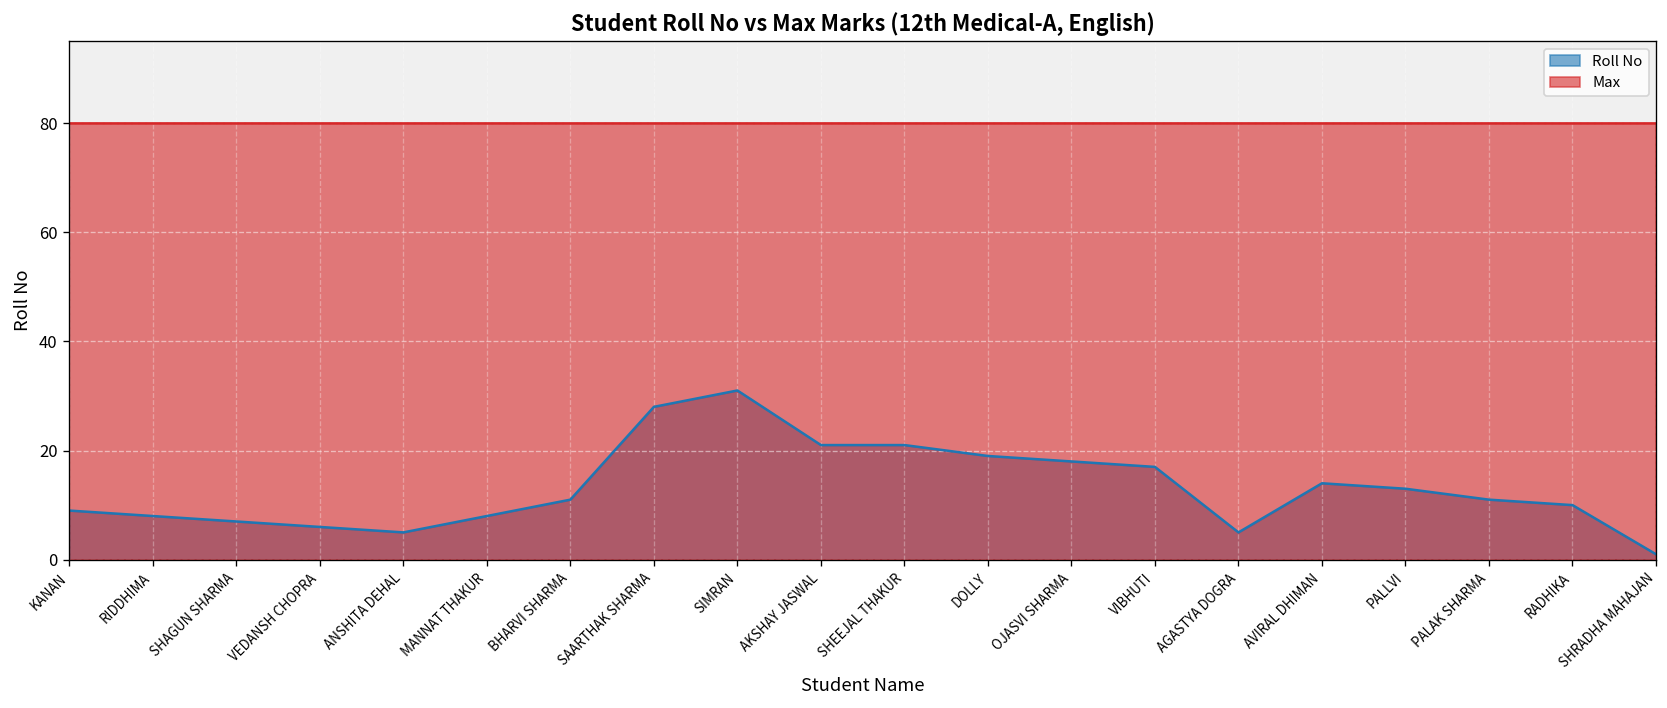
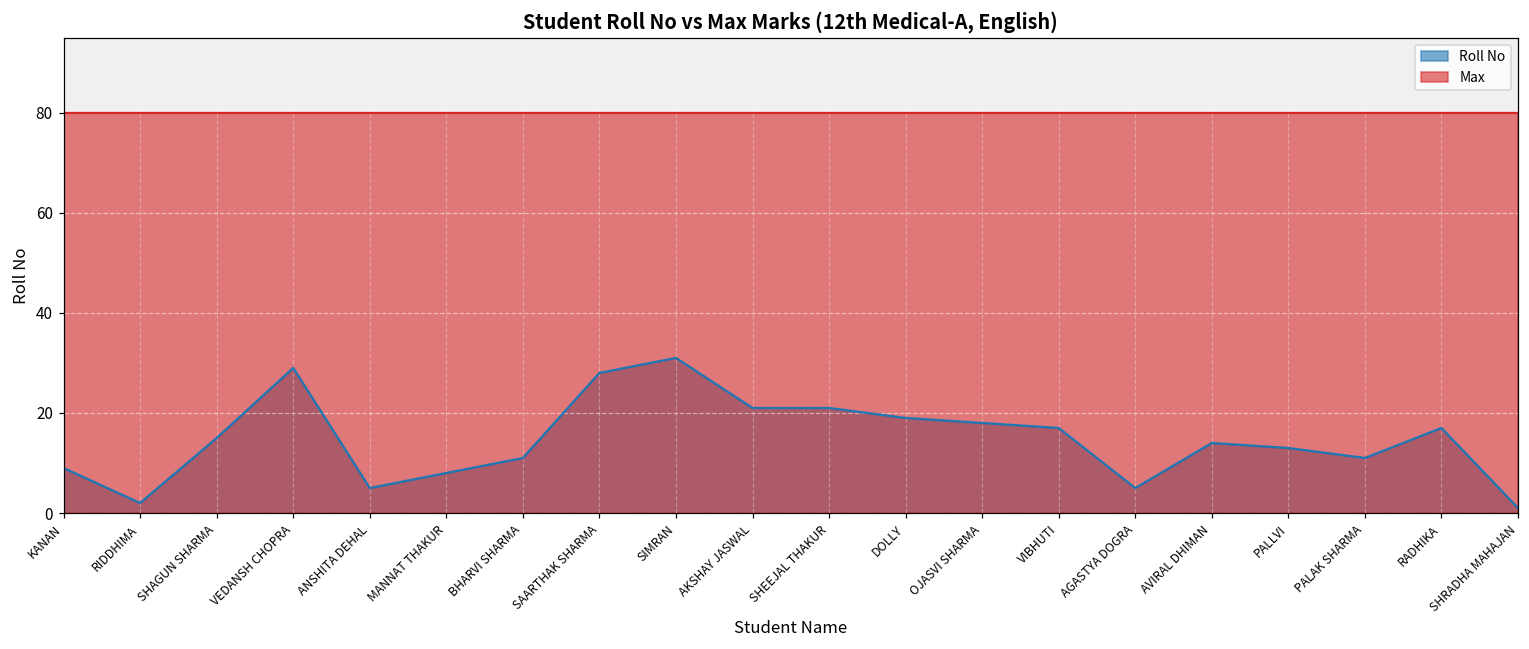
  {
    "Roll No": {
      "KANAN": 9,
-     "RIDDHIMA": 8,
-     "SHAGUN SHARMA": 7,
-     "VEDANSH CHOPRA": 6,
+     "RIDDHIMA": 2,
+     "SHAGUN SHARMA": 15,
+     "VEDANSH CHOPRA": 29,
      "ANSHITA DEHAL": 5,
      "MANNAT THAKUR": 8,
      "BHARVI SHARMA": 11,
      "SAARTHAK SHARMA": 28,
      "SIMRAN": 31,
      "AKSHAY JASWAL": 21,
      "SHEEJAL THAKUR": 21,
      "DOLLY": 19,
      "OJASVI SHARMA": 18,
      "VIBHUTI": 17,
      "AGASTYA DOGRA": 5,
      "AVIRAL DHIMAN": 14,
      "PALLVI": 13,
      "PALAK SHARMA": 11,
-     "RADHIKA": 10,
+     "RADHIKA": 17,
      "SHRADHA MAHAJAN": 1
    },
    "Max": {
      "KANAN": 80,
      "RIDDHIMA": 80,
      "SHAGUN SHARMA": 80,
      "VEDANSH CHOPRA": 80,
      "ANSHITA DEHAL": 80,
      "MANNAT THAKUR": 80,
      "BHARVI SHARMA": 80,
      "SAARTHAK SHARMA": 80,
      "SIMRAN": 80,
      "AKSHAY JASWAL": 80,
      "SHEEJAL THAKUR": 80,
      "DOLLY": 80,
      "OJASVI SHARMA": 80,
      "VIBHUTI": 80,
      "AGASTYA DOGRA": 80,
      "AVIRAL DHIMAN": 80,
      "PALLVI": 80,
      "PALAK SHARMA": 80,
      "RADHIKA": 80,
      "SHRADHA MAHAJAN": 80
    }
  }
